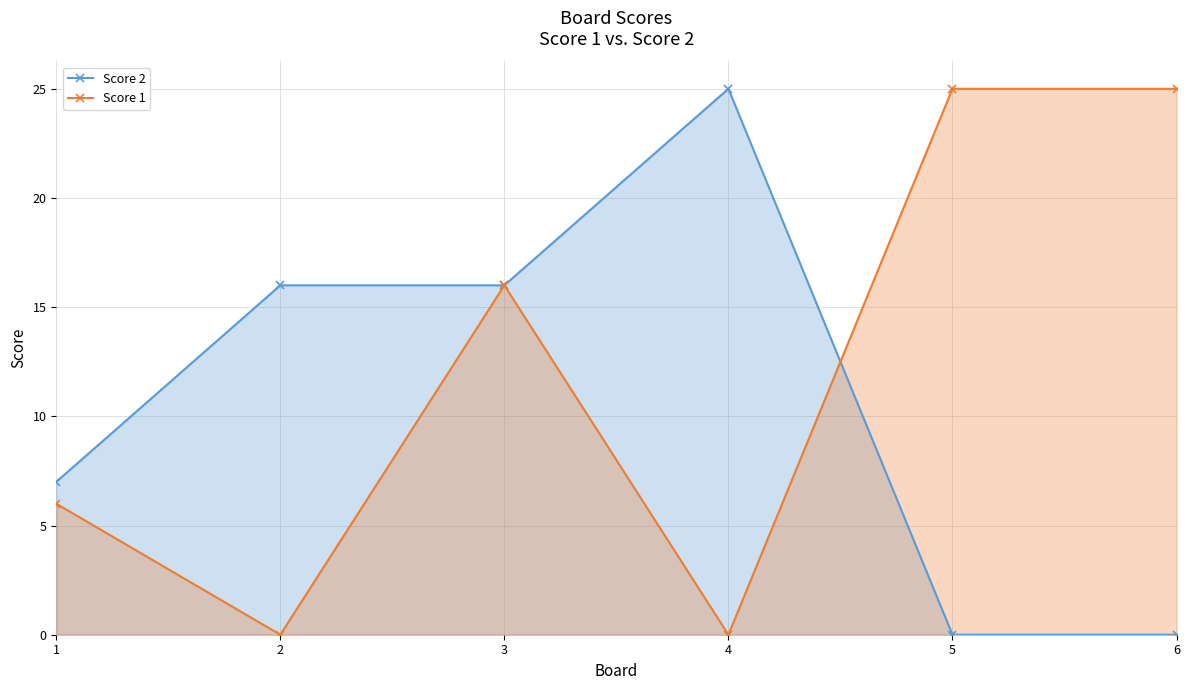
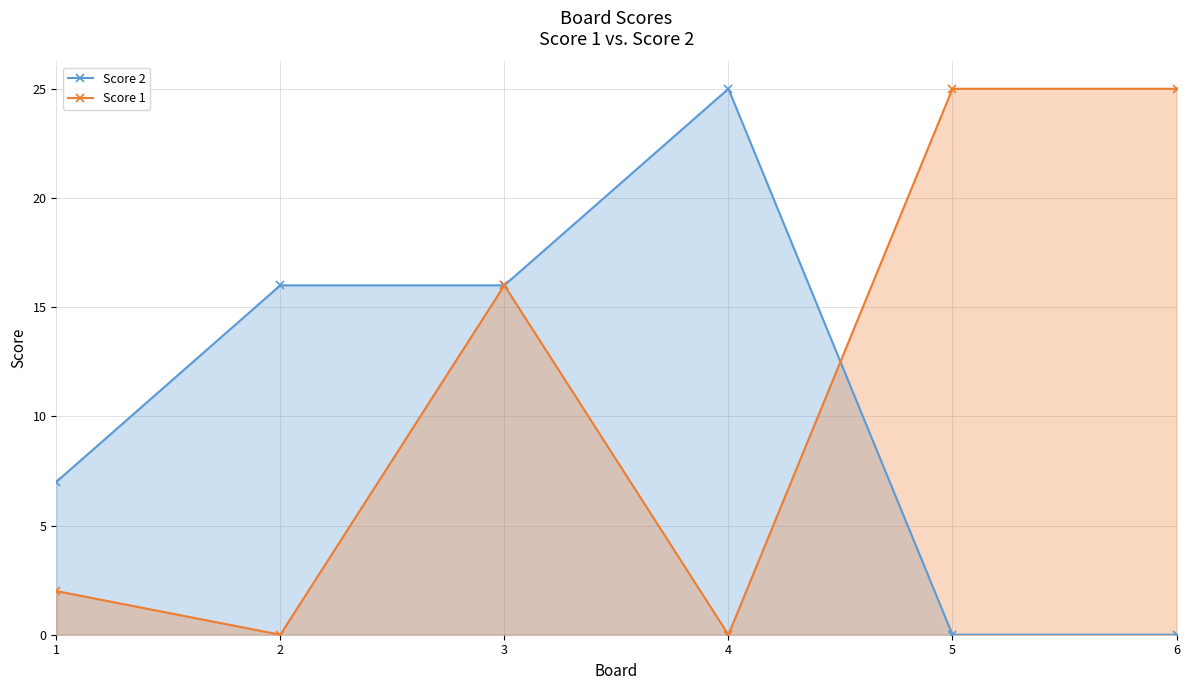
  {
    "Score 2": {
      "1": 7,
      "2": 16,
      "4": 25,
      "5": 0,
      "6": 0
    },
    "Score 1": {
-     "1": 6,
+     "1": 2,
      "2": 0,
      "4": 0,
      "5": 25,
      "6": 25
    }
  }
